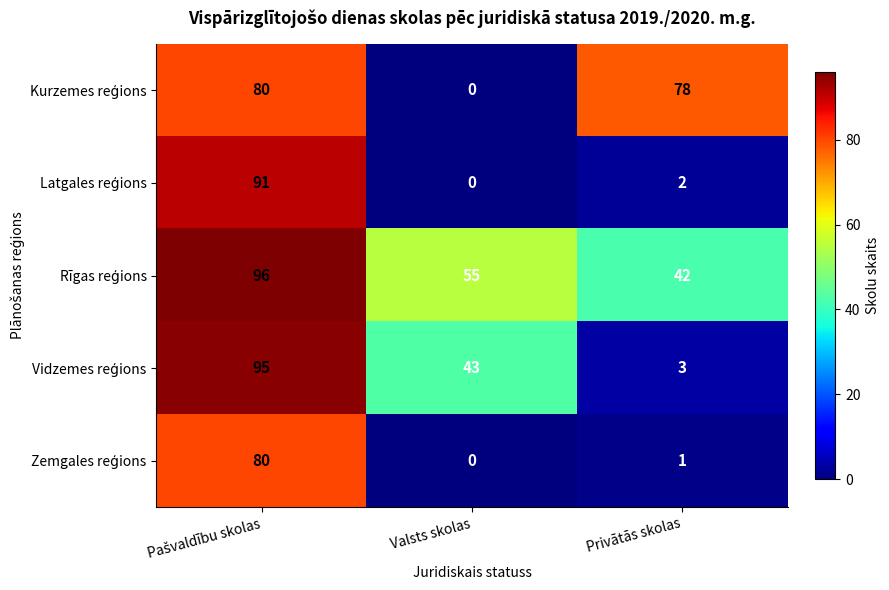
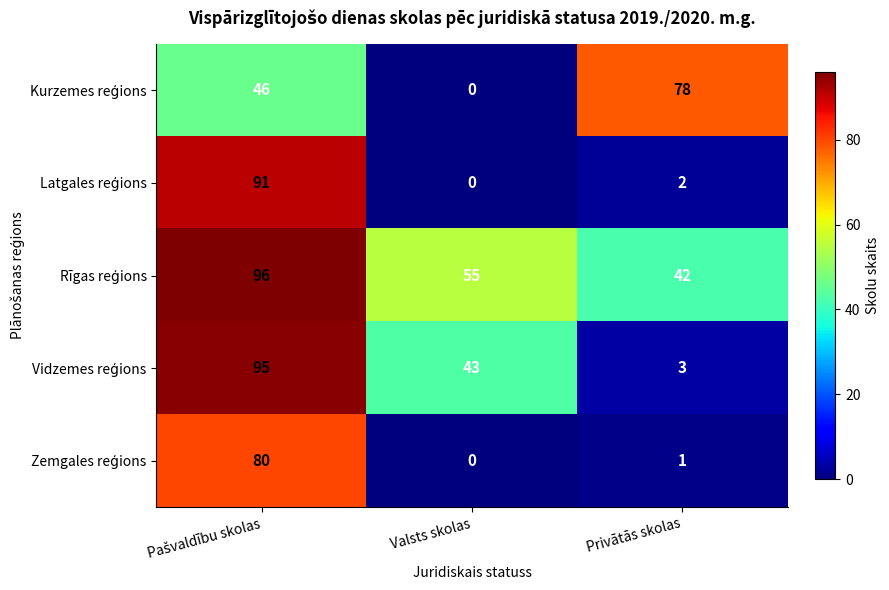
  {
    "Kurzemes reģions": {
-     "Pašvaldību skolas": 80,
+     "Pašvaldību skolas": 46,
      "Valsts skolas": 0,
      "Privātās skolas": 78
    },
    "Latgales reģions": {
      "Pašvaldību skolas": 91,
      "Valsts skolas": 0,
      "Privātās skolas": 2
    },
    "Rīgas reģions": {
      "Pašvaldību skolas": 96,
      "Valsts skolas": 55,
      "Privātās skolas": 42
    },
    "Vidzemes reģions": {
      "Pašvaldību skolas": 95,
      "Valsts skolas": 43,
      "Privātās skolas": 3
    },
    "Zemgales reģions": {
      "Pašvaldību skolas": 80,
      "Valsts skolas": 0,
      "Privātās skolas": 1
    }
  }
